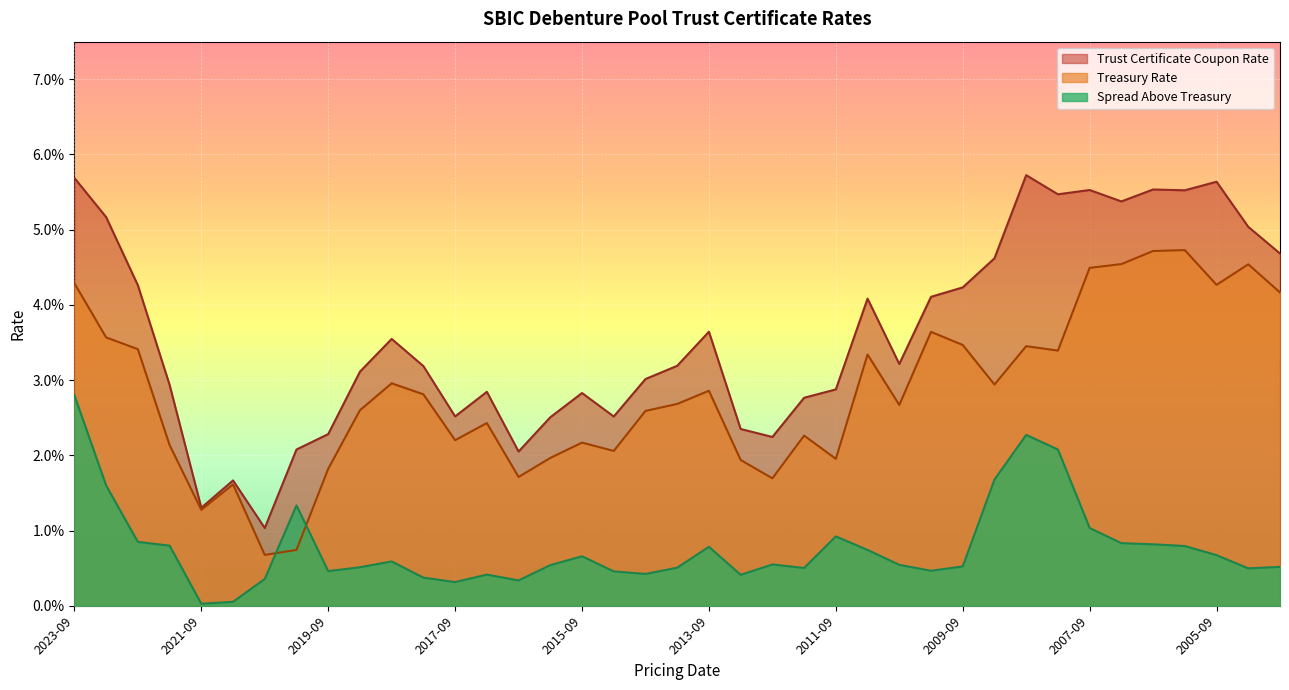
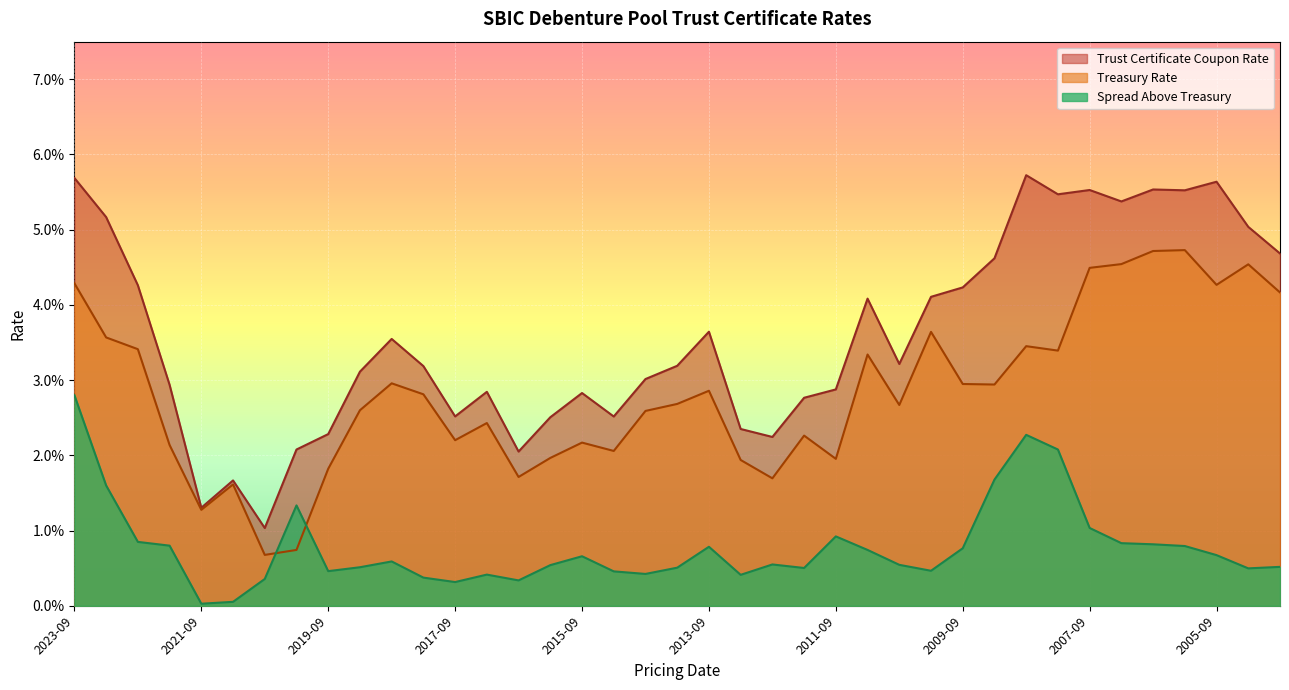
  {
    "Trust Certificate Coupon Rate": {
      "2023-09": "5.7%",
      "2019-09": "2.3%",
      "2017-09": "2.5%",
      "2015-09": "2.8%",
      "2013-09": "3.6%",
      "2011-09": "2.9%",
      "2009-09": "4.2%",
      "2007-09": "5.5%",
      "2005-09": "5.6%"
    },
    "Treasury Rate": {
      "2023-09": "4.3%",
      "2019-09": "1.8%",
      "2017-09": "2.2%",
      "2015-09": "2.2%",
      "2013-09": "2.9%",
      "2011-09": "2.0%",
-     "2009-09": "3.5%",
+     "2009-09": "2.9%",
      "2007-09": "4.5%",
      "2005-09": "4.3%"
    },
    "Spread Above Treasury": {
      "2023-09": "2.8%",
      "2021-09": "0.0%",
      "2019-09": "0.5%",
      "2017-09": "0.3%",
      "2015-09": "0.7%",
      "2013-09": "0.8%",
      "2011-09": "0.9%",
-     "2009-09": "0.5%",
+     "2009-09": "0.8%",
      "2007-09": "1.0%",
      "2005-09": "0.7%"
    }
  }
